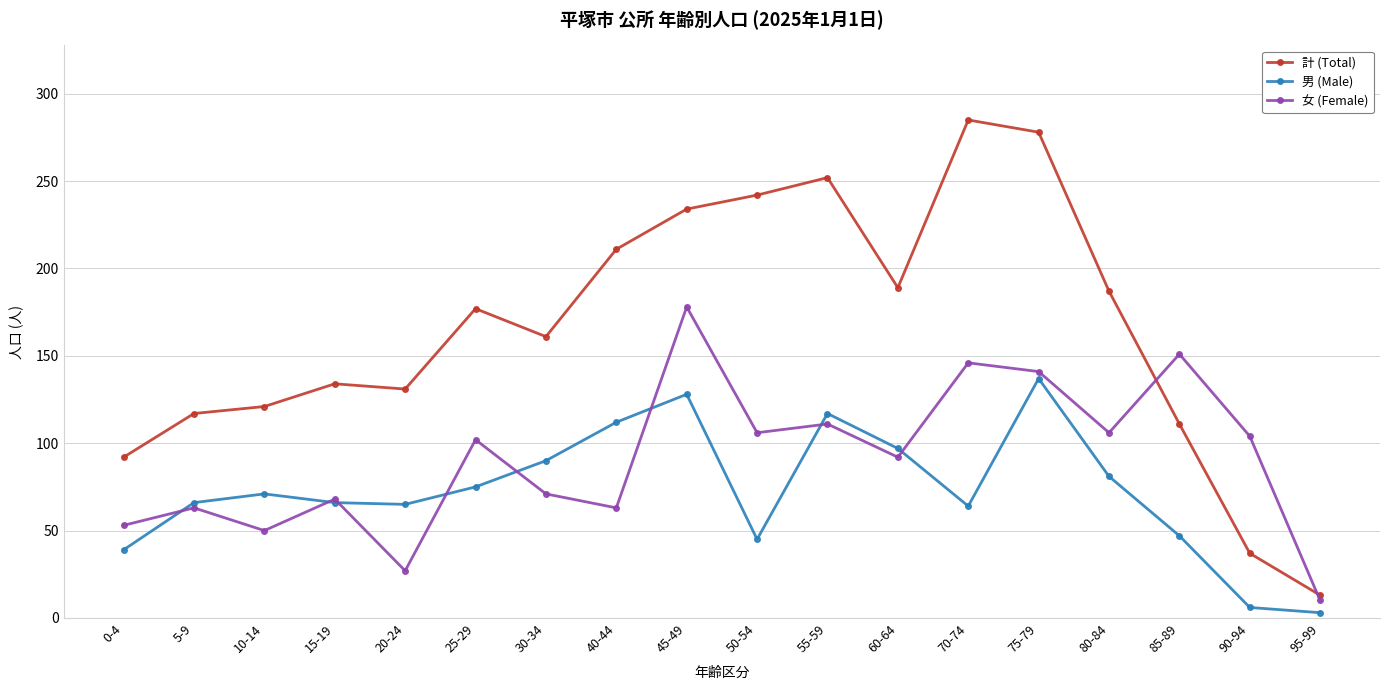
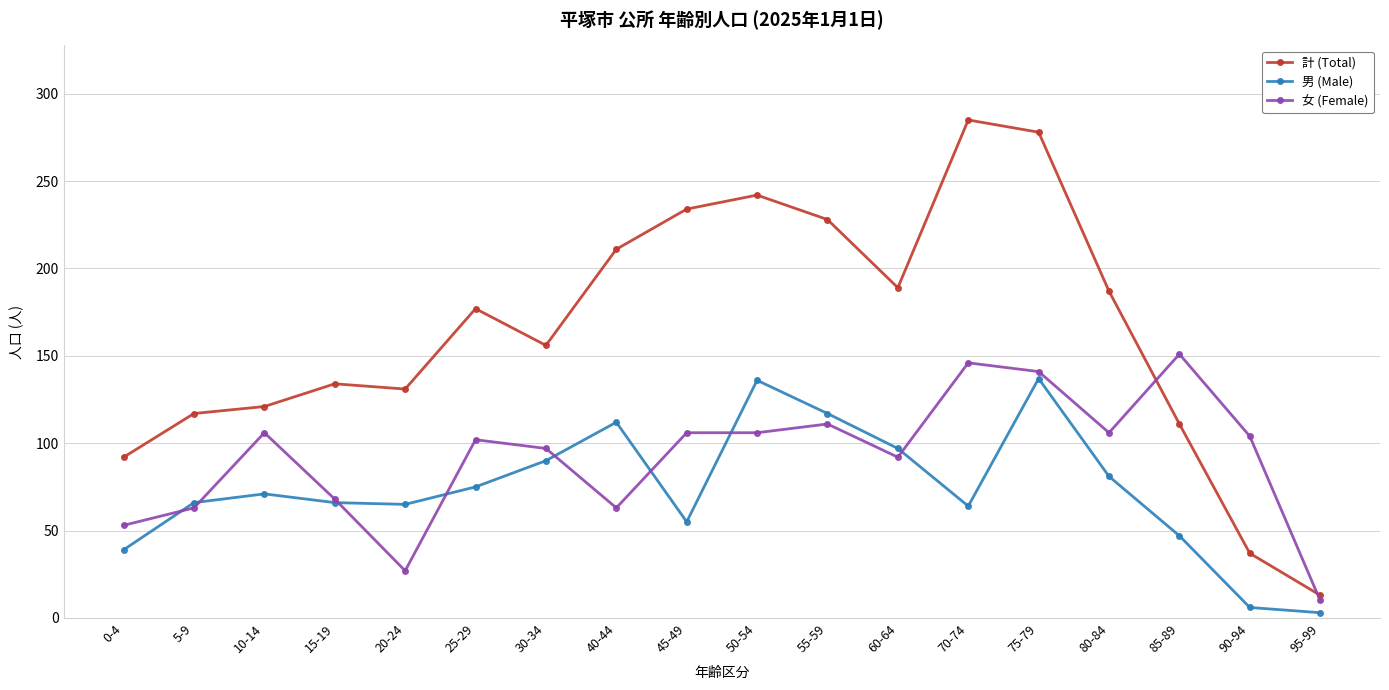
  {
    "計 (Total)": {
      "0-4": 92,
      "5-9": 117,
      "10-14": 121,
      "15-19": 134,
      "20-24": 131,
      "25-29": 177,
-     "30-34": 161,
+     "30-34": 156,
      "40-44": 211,
      "45-49": 234,
      "50-54": 242,
-     "55-59": 252,
+     "55-59": 228,
      "60-64": 189,
      "70-74": 285,
      "75-79": 278,
      "80-84": 187,
      "85-89": 111,
      "90-94": 37,
      "95-99": 13
    },
    "男 (Male)": {
      "0-4": 39,
      "5-9": 66,
      "10-14": 71,
      "15-19": 66,
      "20-24": 65,
      "25-29": 75,
      "30-34": 90,
      "40-44": 112,
-     "45-49": 128,
-     "50-54": 45,
+     "45-49": 55,
+     "50-54": 136,
      "55-59": 117,
      "60-64": 97,
      "70-74": 64,
      "75-79": 137,
      "80-84": 81,
      "85-89": 47,
      "90-94": 6,
      "95-99": 3
    },
    "女 (Female)": {
      "0-4": 53,
      "5-9": 63,
-     "10-14": 50,
+     "10-14": 106,
      "15-19": 68,
      "20-24": 27,
      "25-29": 102,
-     "30-34": 71,
+     "30-34": 97,
      "40-44": 63,
-     "45-49": 178,
+     "45-49": 106,
      "50-54": 106,
      "55-59": 111,
      "60-64": 92,
      "70-74": 146,
      "75-79": 141,
      "80-84": 106,
      "85-89": 151,
      "90-94": 104,
      "95-99": 10
    }
  }
